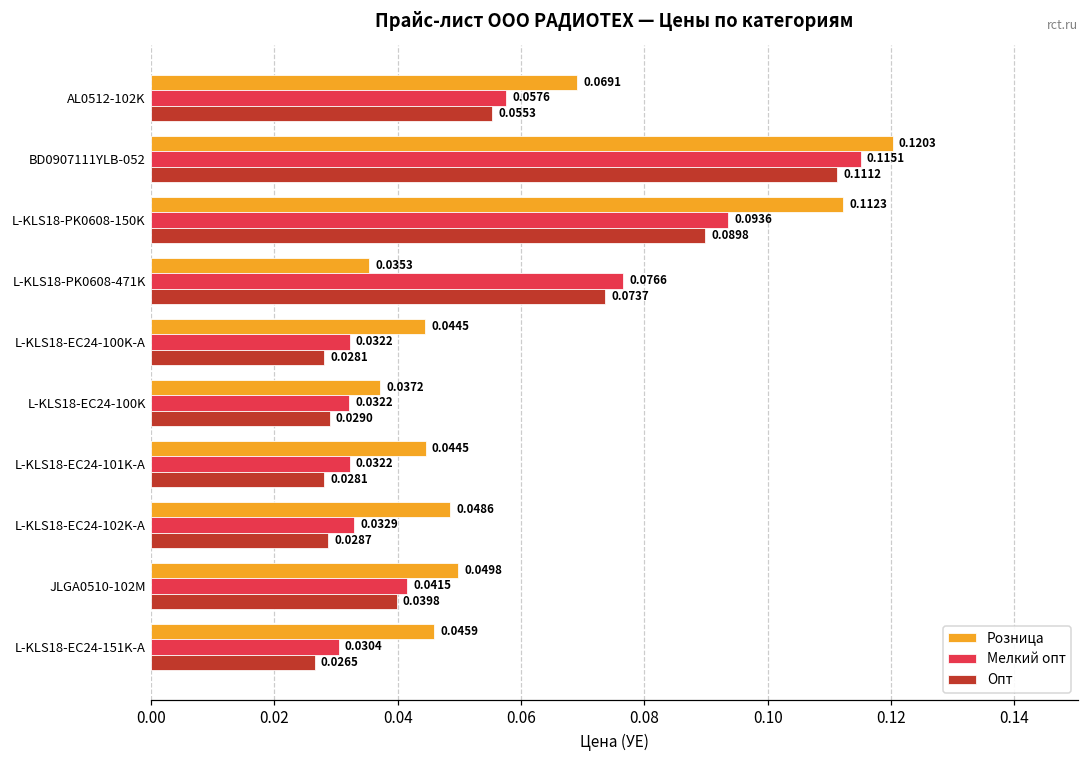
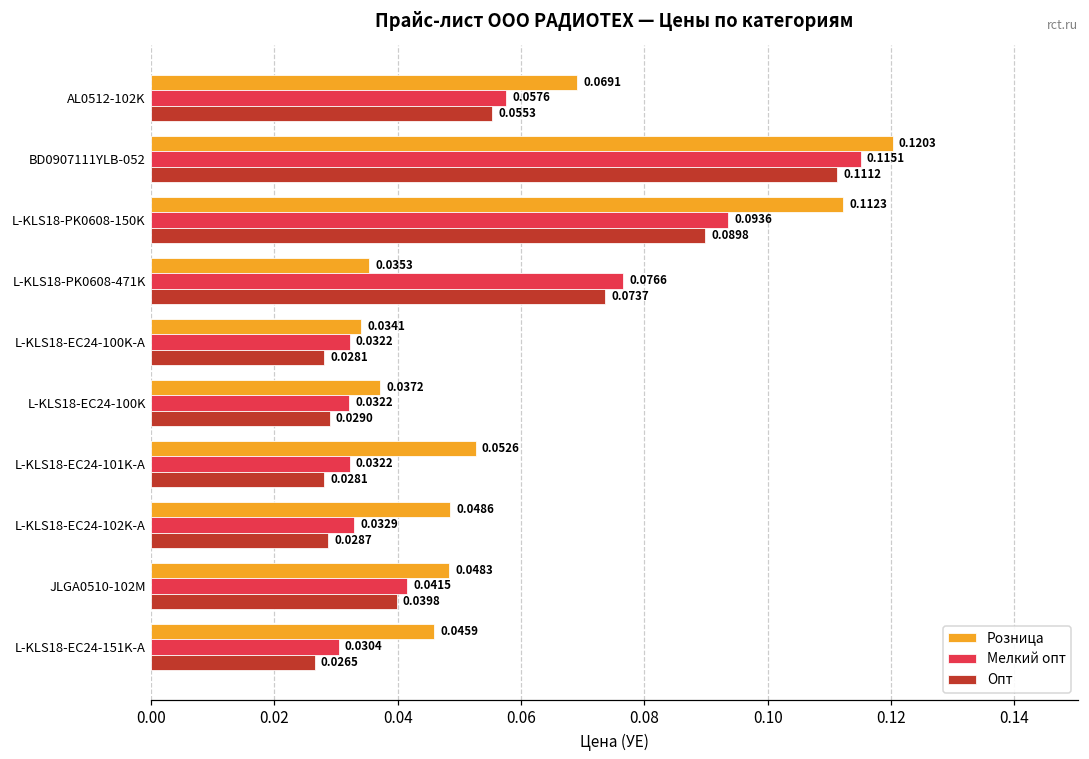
  {
    "Розница": {
      "AL0512-102K": 0.0691,
      "BD0907111YLB-052": 0.1203,
      "L-KLS18-PK0608-150K": 0.1123,
      "L-KLS18-PK0608-471K": 0.0353,
-     "L-KLS18-EC24-100K-A": 0.0445,
+     "L-KLS18-EC24-100K-A": 0.0341,
      "L-KLS18-EC24-100K": 0.0372,
-     "L-KLS18-EC24-101K-A": 0.0445,
+     "L-KLS18-EC24-101K-A": 0.0526,
      "L-KLS18-EC24-102K-A": 0.0486,
-     "JLGA0510-102M": 0.0498,
+     "JLGA0510-102M": 0.0483,
      "L-KLS18-EC24-151K-A": 0.0459
    }
  }
